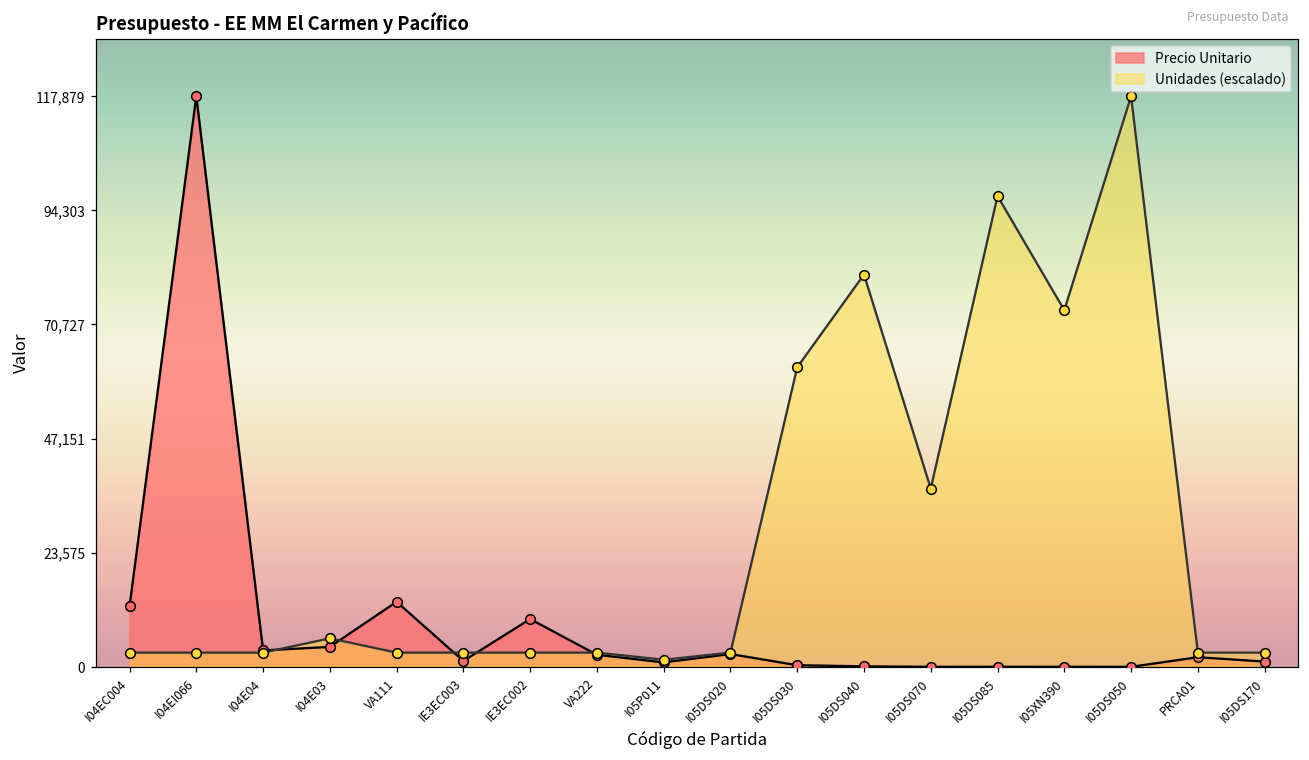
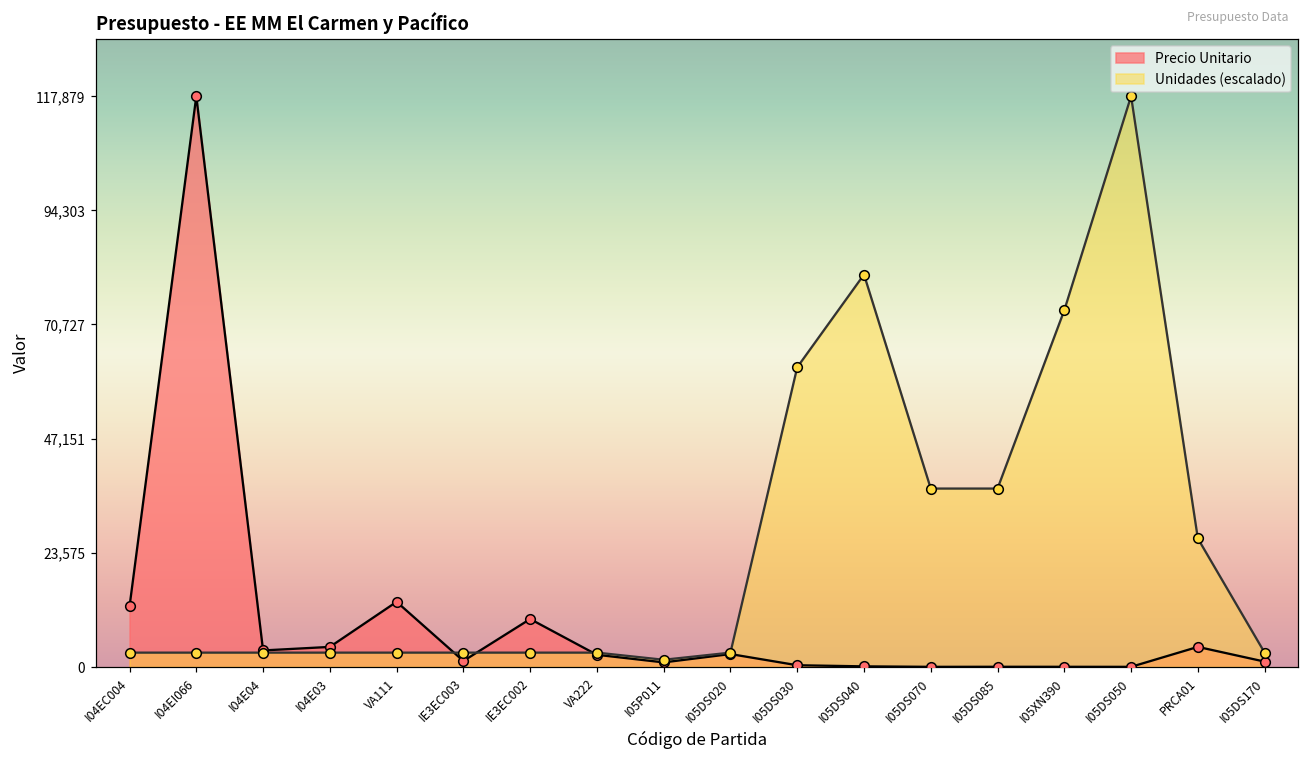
  {
    "Precio Unitario": {
      "I04EC004": "12,000",
      "I04EI066": "118,000",
      "I04E03": "4,000",
      "VA111": "13,000",
      "IE3EC003": "1,000",
      "IE3EC002": "10,000",
      "I05DS030": "0",
      "I05DS040": "0",
      "I05DS070": "0",
      "I05DS085": "0",
      "I05XN390": "0",
      "I05DS050": "0",
-     "PRCA01": "2,000",
+     "PRCA01": "4,000",
      "I05DS170": "1,000"
    },
    "Unidades (escalado)": {
      "I04EC004": "3,000",
      "I04EI066": "3,000",
-     "I04E03": "6,000",
+     "I04E03": "3,000",
      "VA111": "3,000",
      "IE3EC003": "3,000",
      "IE3EC002": "3,000",
      "I05DS030": "62,000",
      "I05DS040": "81,000",
      "I05DS070": "37,000",
-     "I05DS085": "97,000",
+     "I05DS085": "37,000",
      "I05XN390": "74,000",
      "I05DS050": "118,000",
-     "PRCA01": "3,000",
+     "PRCA01": "27,000",
      "I05DS170": "3,000"
    }
  }
